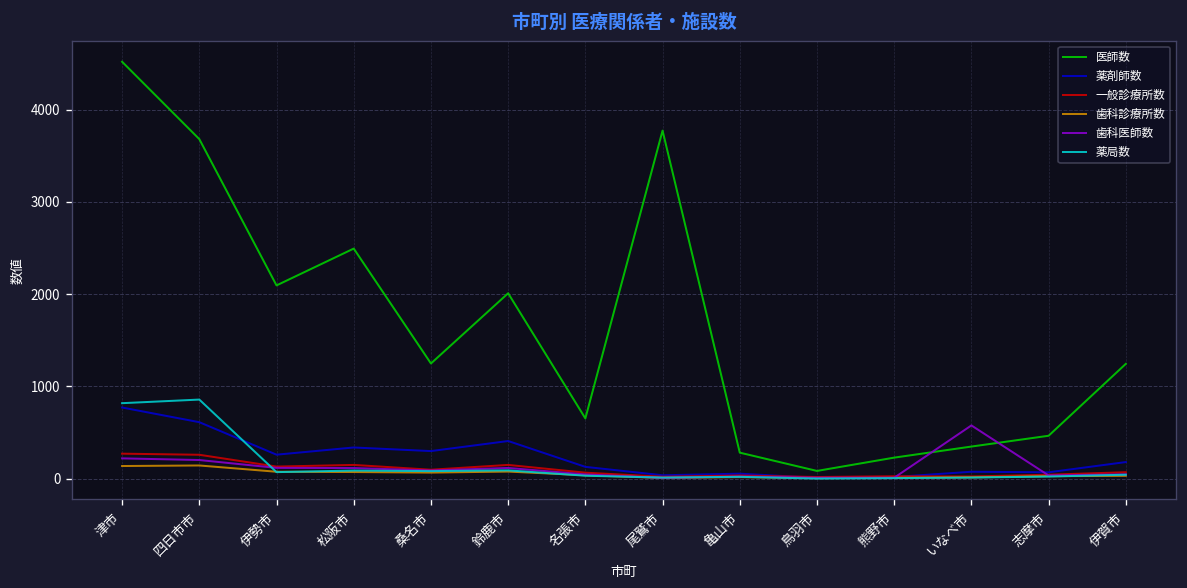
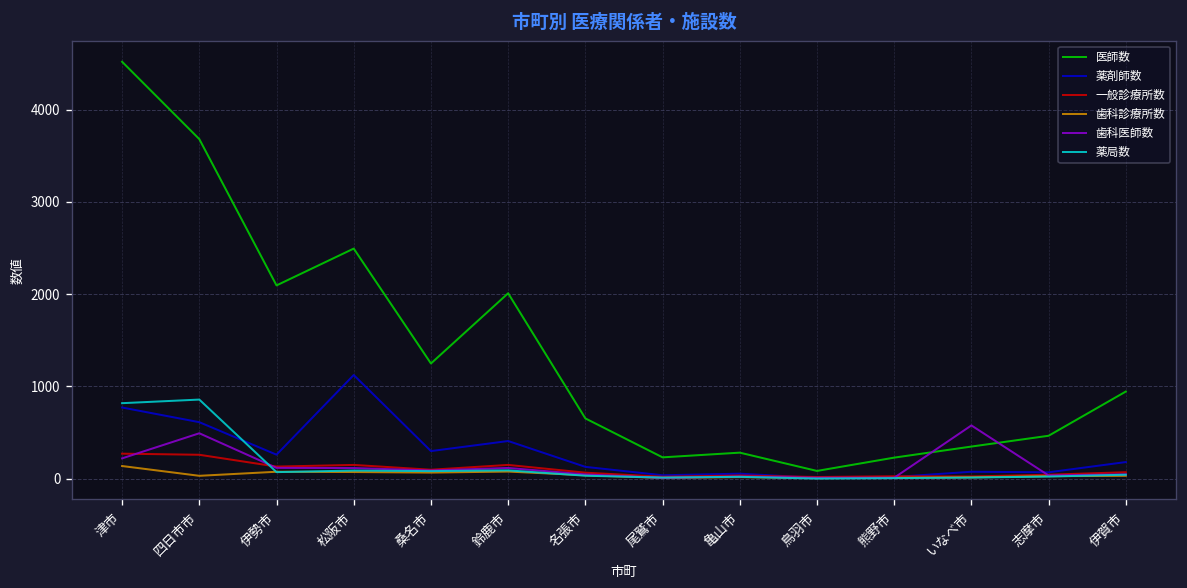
  {
    "医師数": {
      "津市": 4500,
      "四日市市": 3700,
      "伊勢市": 2100,
      "松阪市": 2500,
      "桑名市": 1200,
      "鈴鹿市": 2000,
      "名張市": 700,
-     "尾鷲市": 3800,
+     "尾鷲市": 200,
      "亀山市": 300,
      "鳥羽市": 100,
      "熊野市": 200,
      "いなべ市": 300,
      "志摩市": 500,
-     "伊賀市": 1200
+     "伊賀市": 900
    },
    "薬剤師数": {
      "津市": 800,
      "四日市市": 600,
      "伊勢市": 300,
-     "松阪市": 300,
+     "松阪市": 1100,
      "桑名市": 300,
      "鈴鹿市": 400,
      "名張市": 100,
      "いなべ市": 100,
      "伊賀市": 200
    },
    "一般診療所数": {
      "津市": 300,
      "四日市市": 300,
      "松阪市": 200,
      "鈴鹿市": 200
    },
    "歯科診療所数": {
      "津市": 100,
-     "四日市市": 100
+     "四日市市": 0
    },
    "歯科医師数": {
      "津市": 200,
-     "四日市市": 200,
+     "四日市市": 500,
      "いなべ市": 600
    },
    "薬局数": {
      "津市": 800,
      "四日市市": 900
    }
  }
